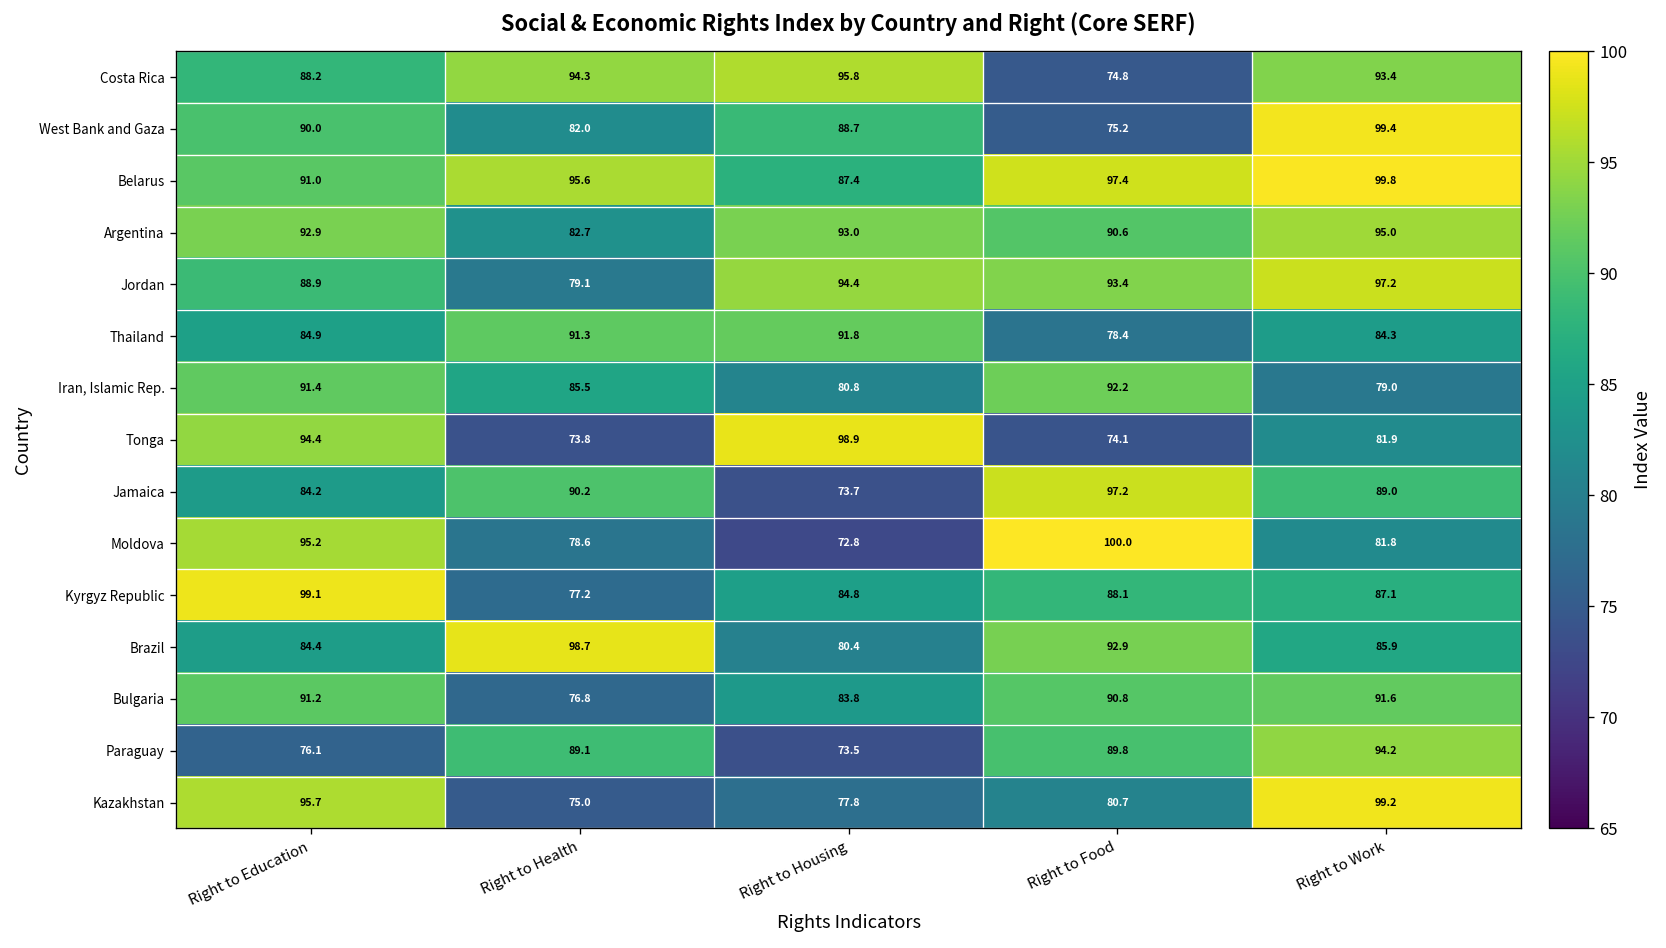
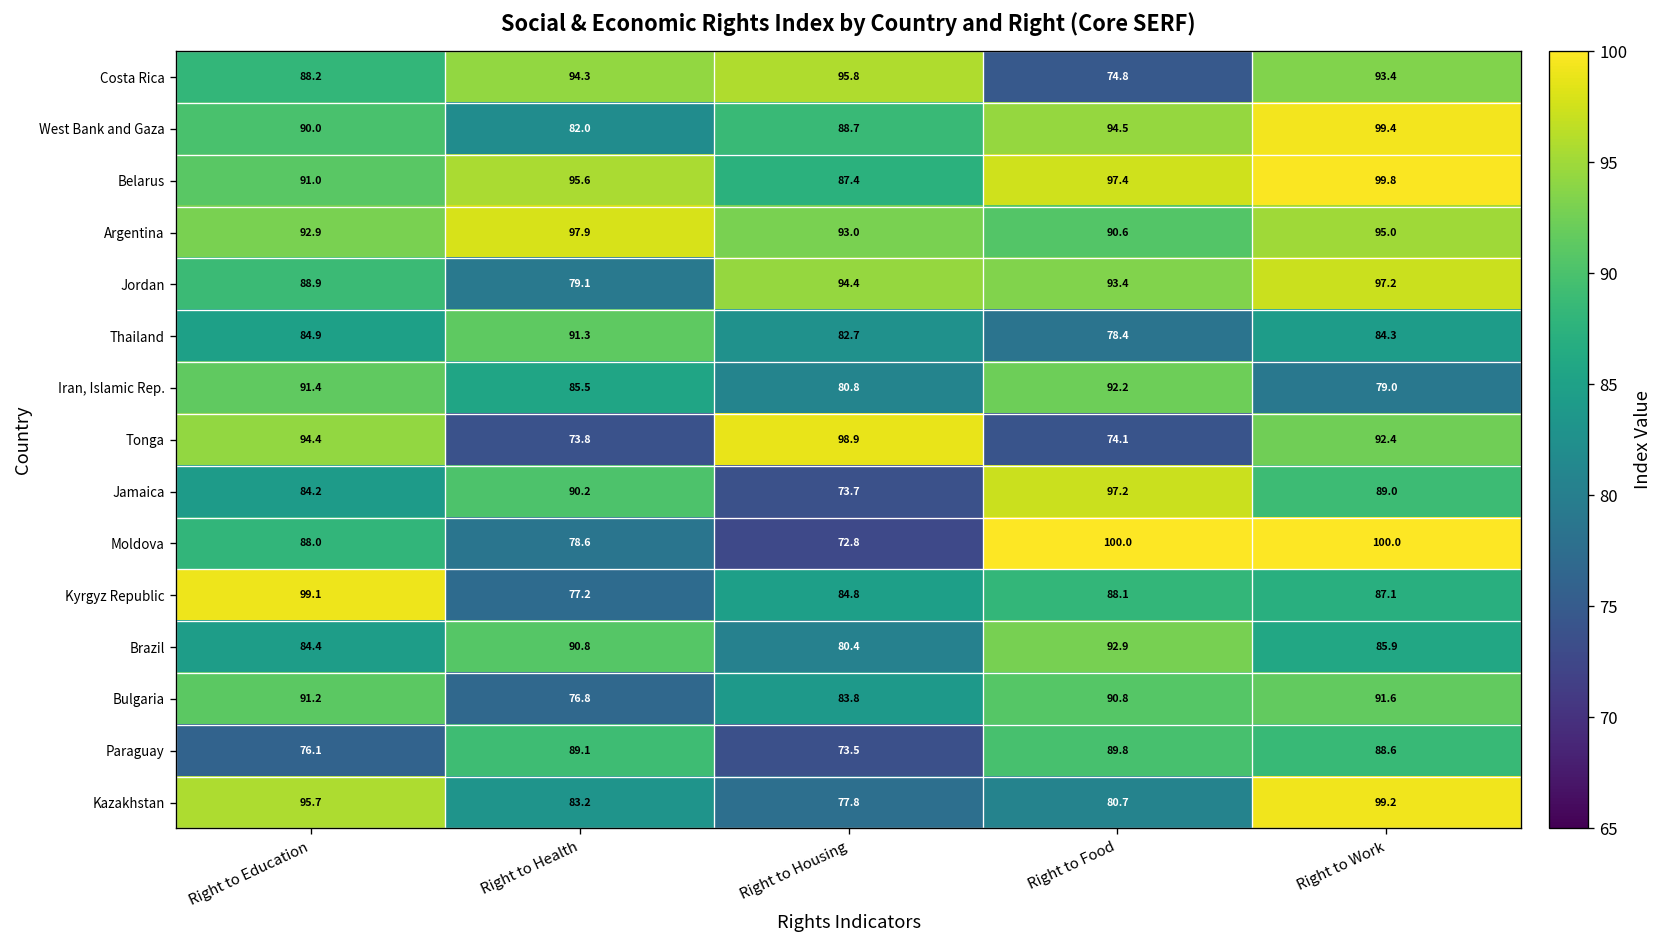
  {
    "Costa Rica": {
      "Right to Education": 88.2,
      "Right to Health": 94.3,
      "Right to Housing": 95.8,
      "Right to Food": 74.8,
      "Right to Work": 93.4
    },
    "West Bank and Gaza": {
      "Right to Education": 90.0,
      "Right to Health": 82.0,
      "Right to Housing": 88.7,
-     "Right to Food": 75.2,
+     "Right to Food": 94.5,
      "Right to Work": 99.4
    },
    "Belarus": {
      "Right to Education": 91.0,
      "Right to Health": 95.6,
      "Right to Housing": 87.4,
      "Right to Food": 97.4,
      "Right to Work": 99.8
    },
    "Argentina": {
      "Right to Education": 92.9,
-     "Right to Health": 82.7,
+     "Right to Health": 97.9,
      "Right to Housing": 93.0,
      "Right to Food": 90.6,
      "Right to Work": 95.0
    },
    "Jordan": {
      "Right to Education": 88.9,
      "Right to Health": 79.1,
      "Right to Housing": 94.4,
      "Right to Food": 93.4,
      "Right to Work": 97.2
    },
    "Thailand": {
      "Right to Education": 84.9,
      "Right to Health": 91.3,
-     "Right to Housing": 91.8,
+     "Right to Housing": 82.7,
      "Right to Food": 78.4,
      "Right to Work": 84.3
    },
    "Iran, Islamic Rep.": {
      "Right to Education": 91.4,
      "Right to Health": 85.5,
      "Right to Housing": 80.8,
      "Right to Food": 92.2,
      "Right to Work": 79.0
    },
    "Tonga": {
      "Right to Education": 94.4,
      "Right to Health": 73.8,
      "Right to Housing": 98.9,
      "Right to Food": 74.1,
-     "Right to Work": 81.9
+     "Right to Work": 92.4
    },
    "Jamaica": {
      "Right to Education": 84.2,
      "Right to Health": 90.2,
      "Right to Housing": 73.7,
      "Right to Food": 97.2,
      "Right to Work": 89.0
    },
    "Moldova": {
-     "Right to Education": 95.2,
+     "Right to Education": 88.0,
      "Right to Health": 78.6,
      "Right to Housing": 72.8,
      "Right to Food": 100.0,
-     "Right to Work": 81.8
+     "Right to Work": 100.0
    },
    "Kyrgyz Republic": {
      "Right to Education": 99.1,
      "Right to Health": 77.2,
      "Right to Housing": 84.8,
      "Right to Food": 88.1,
      "Right to Work": 87.1
    },
    "Brazil": {
      "Right to Education": 84.4,
-     "Right to Health": 98.7,
+     "Right to Health": 90.8,
      "Right to Housing": 80.4,
      "Right to Food": 92.9,
      "Right to Work": 85.9
    },
    "Bulgaria": {
      "Right to Education": 91.2,
      "Right to Health": 76.8,
      "Right to Housing": 83.8,
      "Right to Food": 90.8,
      "Right to Work": 91.6
    },
    "Paraguay": {
      "Right to Education": 76.1,
      "Right to Health": 89.1,
      "Right to Housing": 73.5,
      "Right to Food": 89.8,
-     "Right to Work": 94.2
+     "Right to Work": 88.6
    },
    "Kazakhstan": {
      "Right to Education": 95.7,
-     "Right to Health": 75.0,
+     "Right to Health": 83.2,
      "Right to Housing": 77.8,
      "Right to Food": 80.7,
      "Right to Work": 99.2
    }
  }
